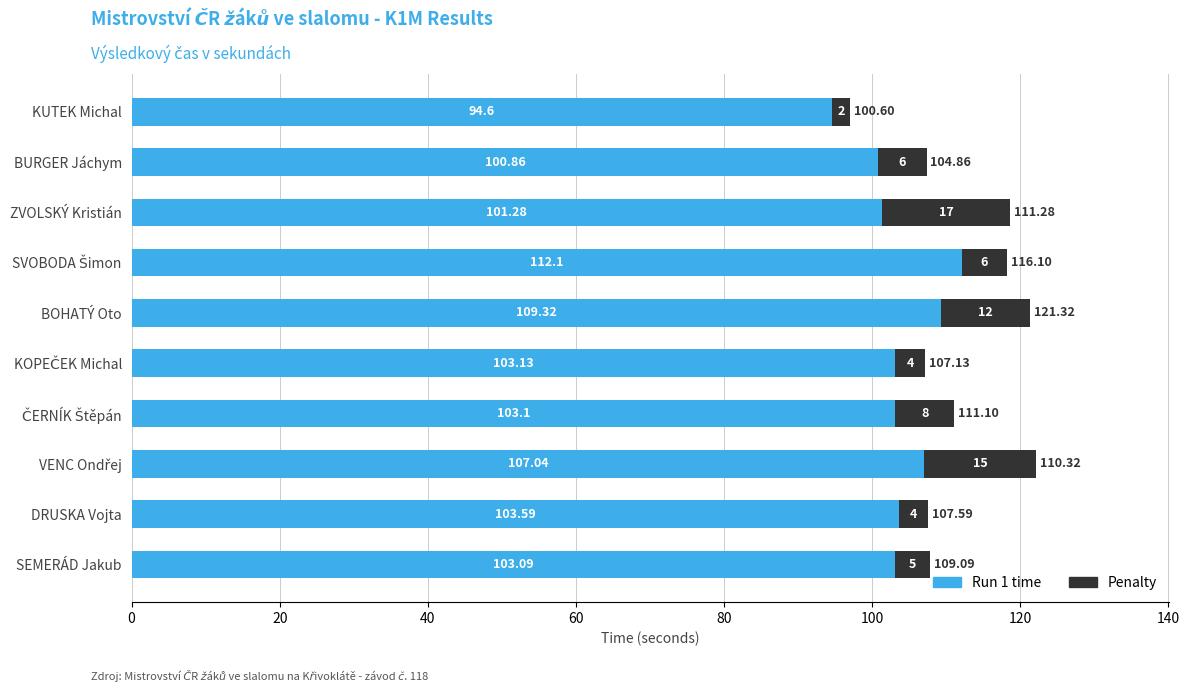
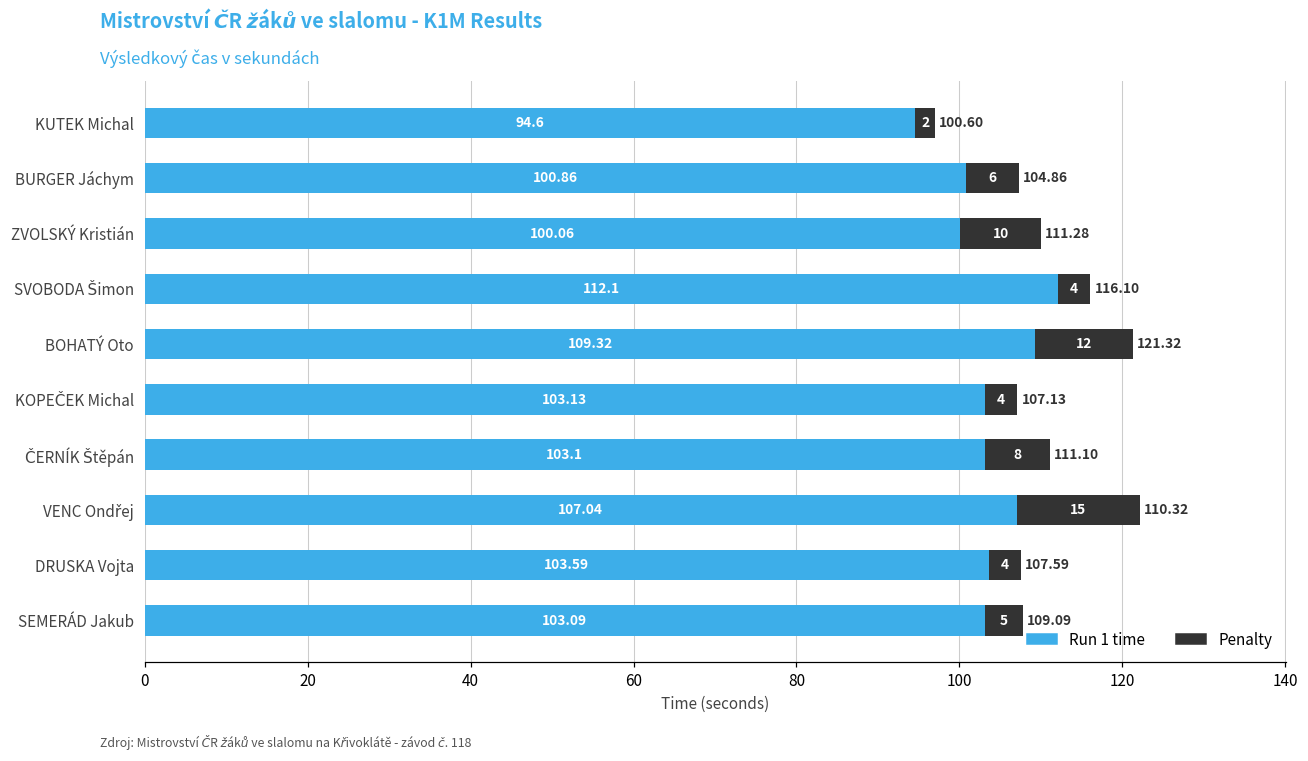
  {
    "Run 1 time": {
      "KUTEK Michal": 94.6,
      "BURGER Jáchym": 100.86,
-     "ZVOLSKÝ Kristián": 101.28,
+     "ZVOLSKÝ Kristián": 100.06,
      "SVOBODA Šimon": 112.1,
      "BOHATÝ Oto": 109.32,
      "KOPEČEK Michal": 103.13,
      "ČERNÍK Štěpán": 103.1,
      "VENC Ondřej": 107.04,
      "DRUSKA Vojta": 103.59,
      "SEMERÁD Jakub": 103.09
    },
    "Penalty": {
      "KUTEK Michal": 2,
      "BURGER Jáchym": 6,
-     "ZVOLSKÝ Kristián": 17,
-     "SVOBODA Šimon": 6,
+     "ZVOLSKÝ Kristián": 10,
+     "SVOBODA Šimon": 4,
      "BOHATÝ Oto": 12,
      "KOPEČEK Michal": 4,
      "ČERNÍK Štěpán": 8,
      "VENC Ondřej": 15,
      "DRUSKA Vojta": 4,
      "SEMERÁD Jakub": 5
    }
  }
